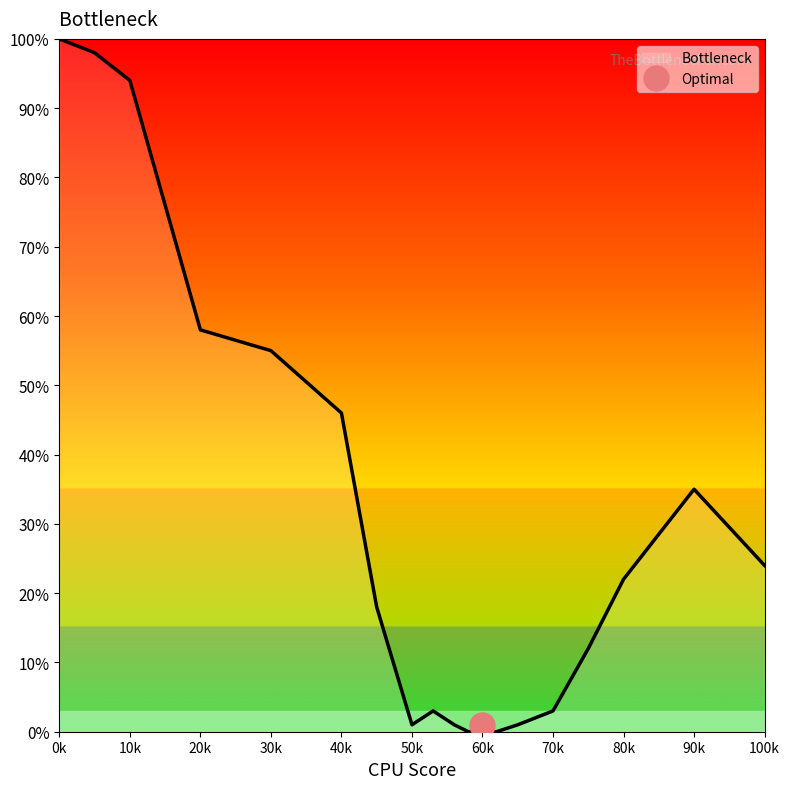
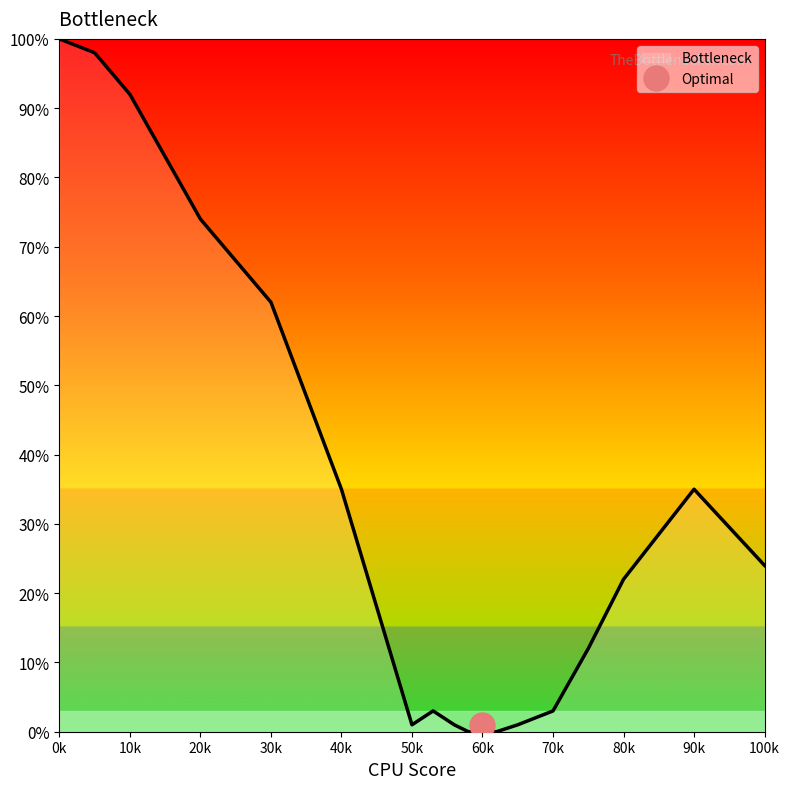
  {
    "Bottleneck": {
      "0k": "100%",
-     "10k": "94%",
-     "20k": "58%",
-     "30k": "55%",
-     "40k": "46%",
+     "10k": "92%",
+     "20k": "74%",
+     "30k": "62%",
+     "40k": "35%",
      "80k": "22%",
      "90k": "35%",
      "100k": "24%"
    }
  }
